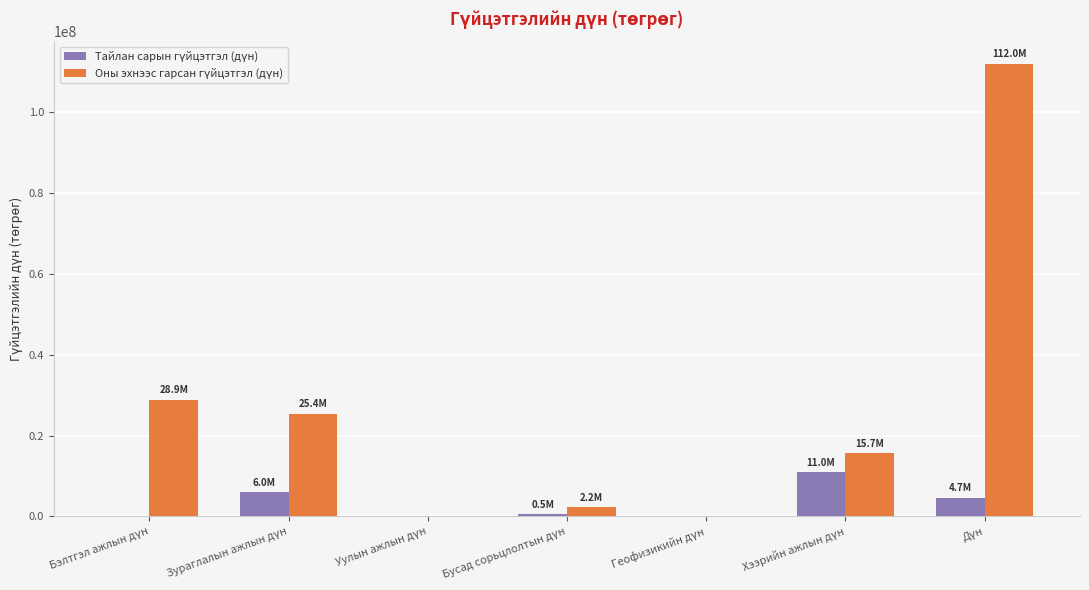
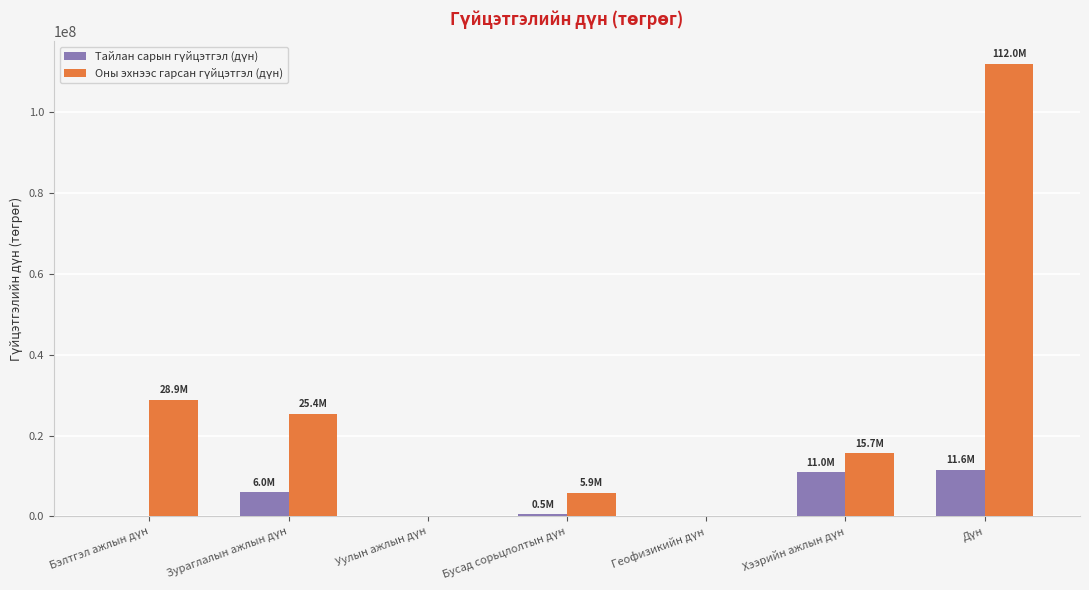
  {
    "Тайлан сарын гүйцэтгэл (дүн)": {
      "Зураглалын ажлын дүн": "6.0M",
      "Бусад сорьцлолтын дүн": "0.5M",
      "Хээрийн ажлын дүн": "11.0M",
-     "Дүн": "4.7M"
+     "Дүн": "11.6M"
    },
    "Оны эхнээс гарсан гүйцэтгэл (дүн)": {
      "Бэлтгэл ажлын дүн": "28.9M",
      "Зураглалын ажлын дүн": "25.4M",
-     "Бусад сорьцлолтын дүн": "2.2M",
+     "Бусад сорьцлолтын дүн": "5.9M",
      "Хээрийн ажлын дүн": "15.7M",
      "Дүн": "112.0M"
    }
  }
